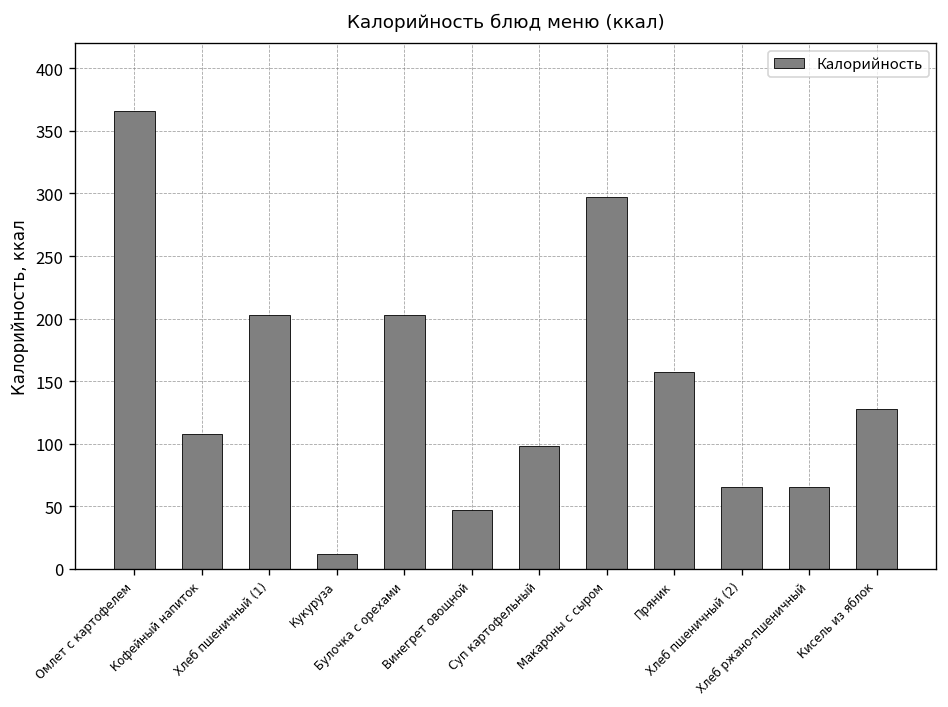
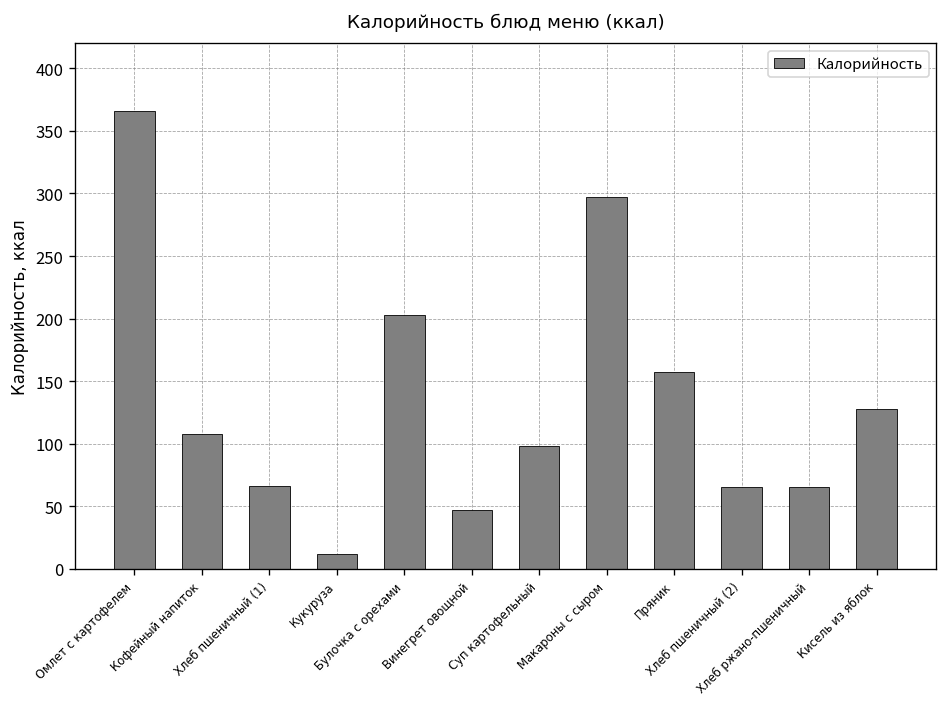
  {
    "Омлет с картофелем": 366,
    "Кофейный напиток": 108,
-   "Хлеб пшеничный (1)": 203,
+   "Хлеб пшеничный (1)": 66,
    "Кукуруза": 12,
    "Булочка с орехами": 203,
    "Винегрет овощной": 47,
    "Суп картофельный": 98,
    "Макароны с сыром": 297,
    "Пряник": 157,
    "Хлеб пшеничный (2)": 65,
    "Хлеб ржано-пшеничный": 65,
    "Кисель из яблок": 128
  }
